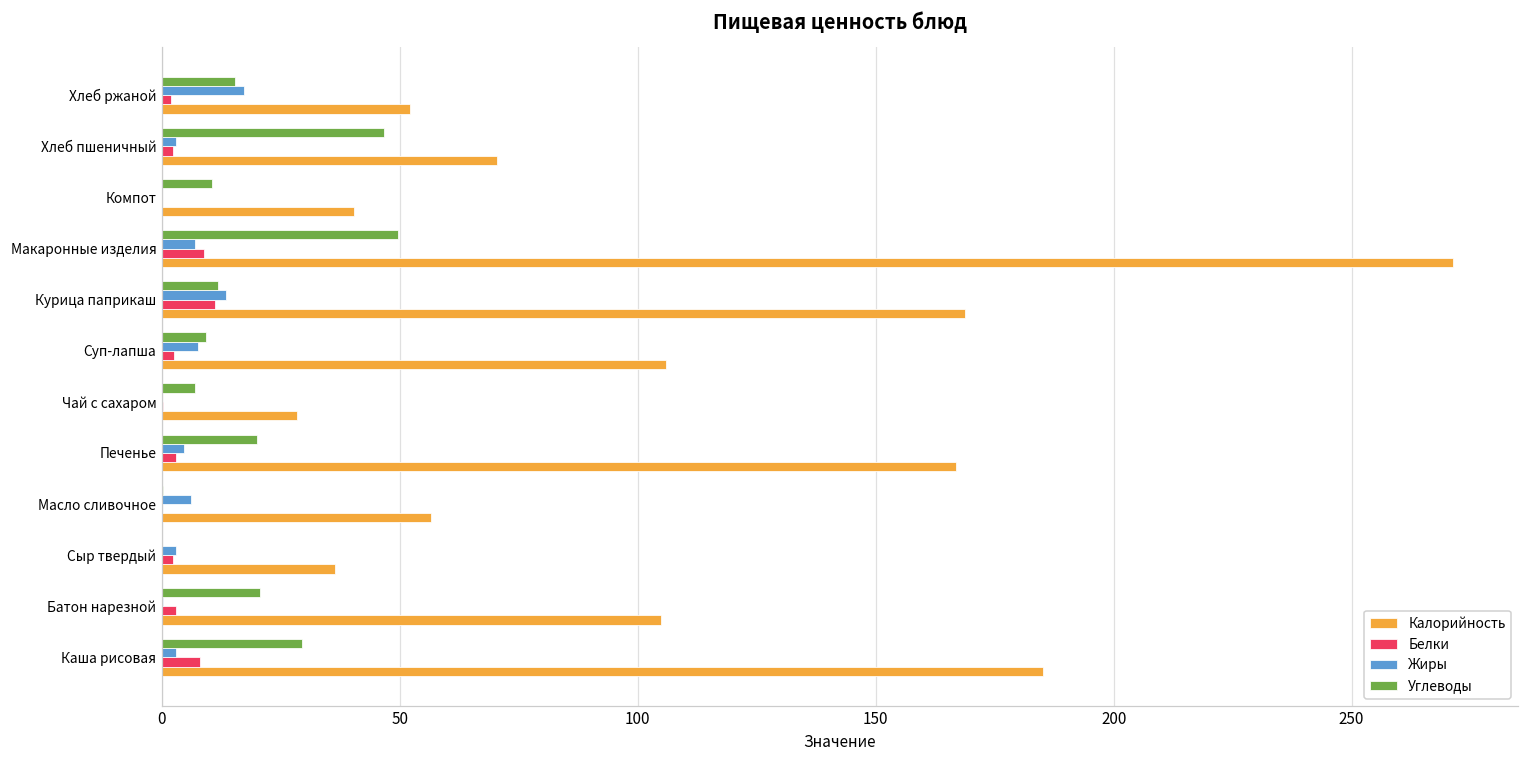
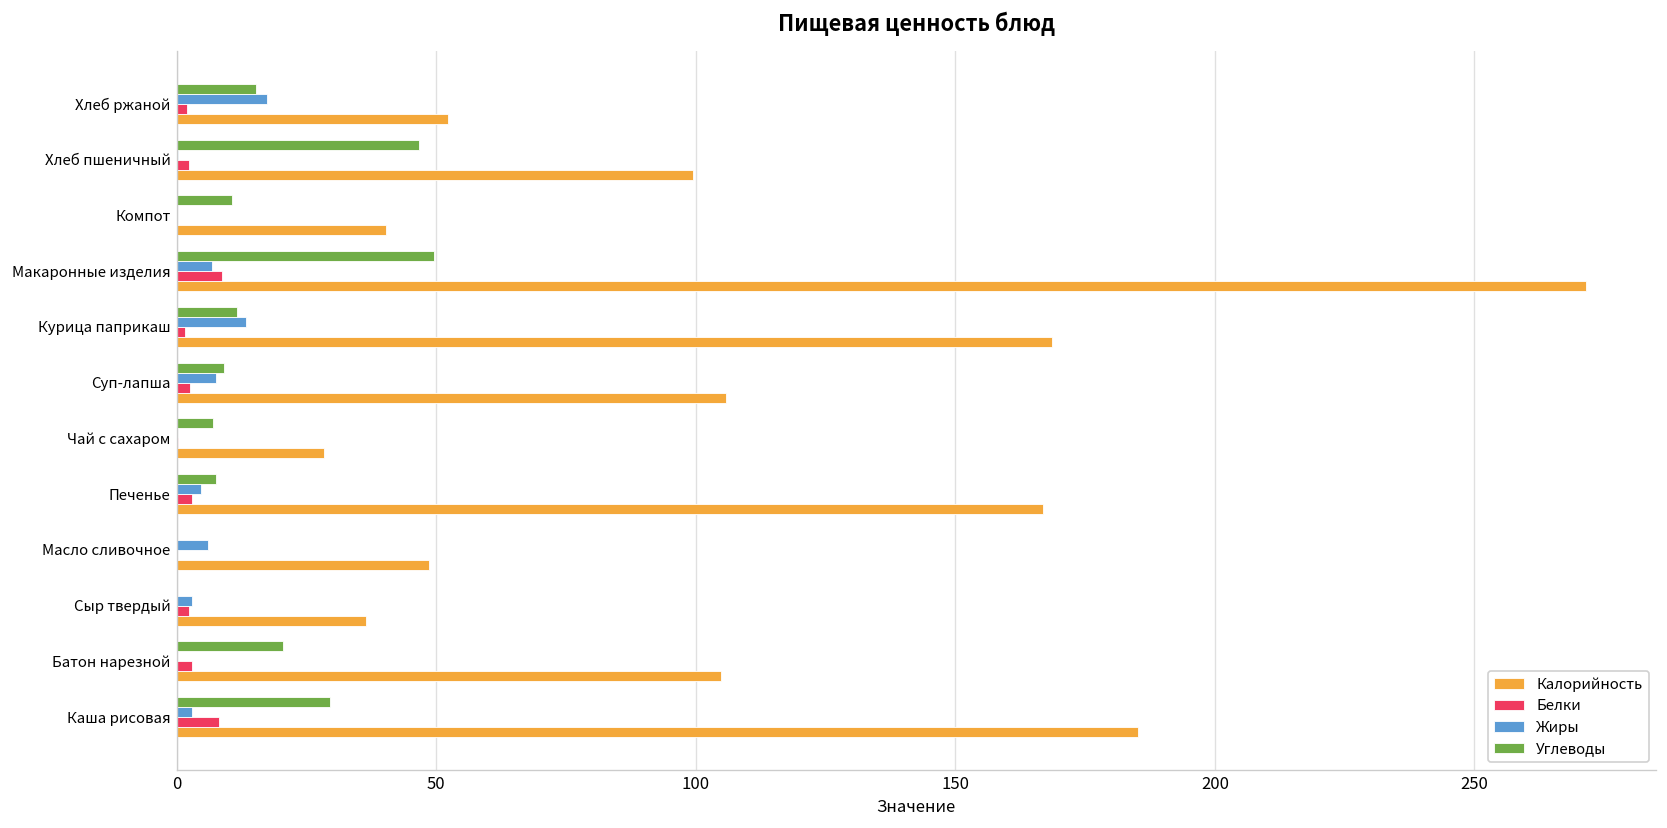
  {
    "Калорийность": {
      "Хлеб ржаной": 52,
-     "Хлеб пшеничный": 71,
+     "Хлеб пшеничный": 100,
      "Компот": 40,
      "Макаронные изделия": 271,
      "Курица паприкаш": 169,
      "Суп-лапша": 106,
      "Чай с сахаром": 28,
      "Печенье": 167,
-     "Масло сливочное": 57,
+     "Масло сливочное": 49,
      "Сыр твердый": 36,
      "Батон нарезной": 105,
      "Каша рисовая": 185
    },
    "Белки": {
      "Хлеб ржаной": 2,
      "Хлеб пшеничный": 2,
      "Макаронные изделия": 9,
-     "Курица паприкаш": 11,
+     "Курица паприкаш": 2,
      "Суп-лапша": 3,
      "Печенье": 3,
      "Сыр твердый": 2,
      "Батон нарезной": 3,
      "Каша рисовая": 8
    },
    "Жиры": {
      "Хлеб ржаной": 17,
-     "Хлеб пшеничный": 3,
+     "Хлеб пшеничный": 0,
      "Компот": 0,
      "Макаронные изделия": 7,
      "Курица паприкаш": 13,
      "Суп-лапша": 8,
      "Чай с сахаром": 0,
      "Печенье": 5,
      "Масло сливочное": 6,
      "Сыр твердый": 3,
      "Каша рисовая": 3
    },
    "Углеводы": {
      "Хлеб ржаной": 15,
      "Хлеб пшеничный": 47,
      "Компот": 11,
      "Макаронные изделия": 50,
      "Курица паприкаш": 12,
      "Суп-лапша": 9,
      "Чай с сахаром": 7,
-     "Печенье": 20,
+     "Печенье": 8,
      "Сыр твердый": 0,
      "Батон нарезной": 21,
      "Каша рисовая": 30
    }
  }
